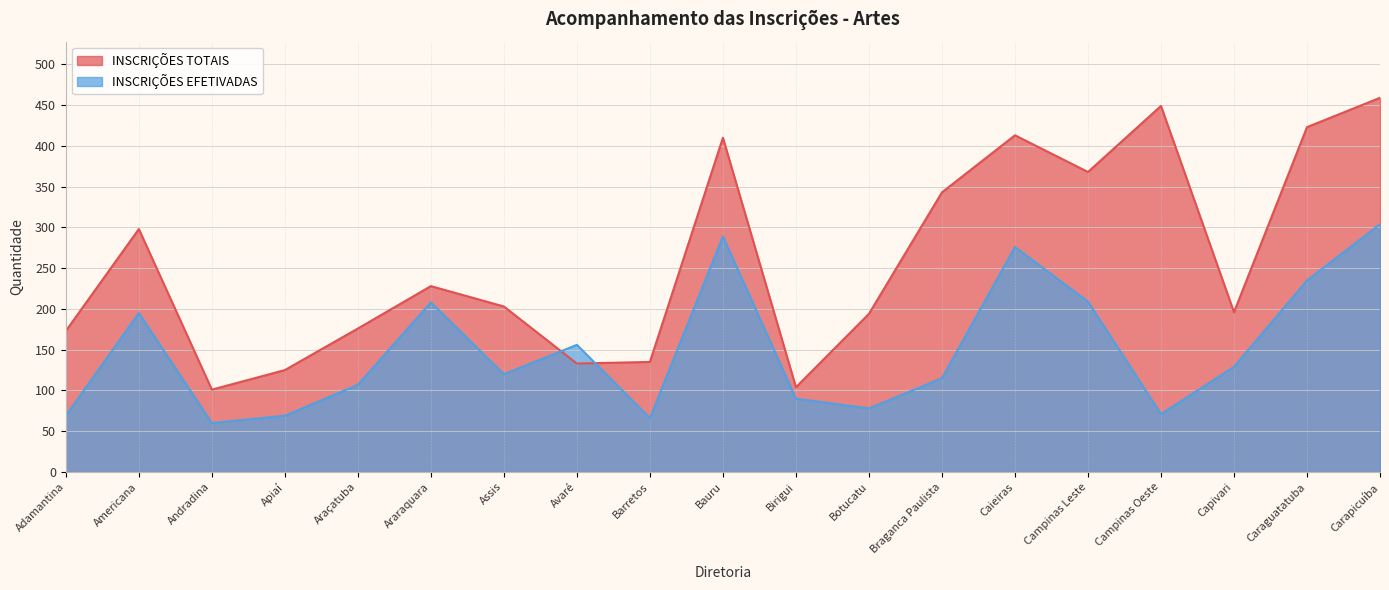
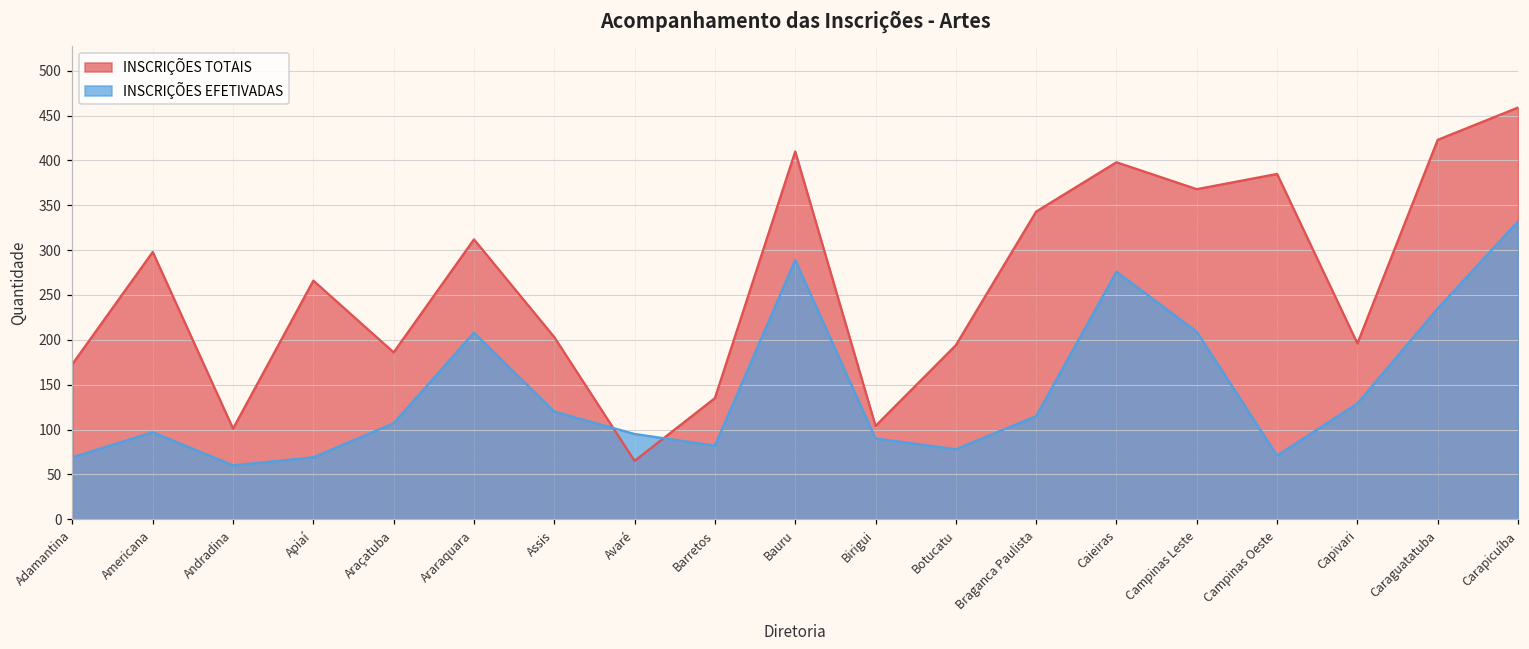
  {
    "INSCRIÇÕES TOTAIS": {
      "Adamantina": 170,
      "Americana": 300,
      "Andradina": 100,
-     "Apiaí": 130,
-     "Araçatuba": 180,
-     "Araraquara": 230,
+     "Apiaí": 270,
+     "Araçatuba": 190,
+     "Araraquara": 310,
      "Assis": 200,
-     "Avaré": 130,
+     "Avaré": 70,
      "Barretos": 140,
      "Bauru": 410,
      "Birigui": 100,
      "Botucatu": 190,
      "Braganca Paulista": 340,
-     "Caieiras": 410,
+     "Caieiras": 400,
      "Campinas Leste": 370,
-     "Campinas Oeste": 450,
+     "Campinas Oeste": 390,
      "Capivari": 200,
      "Caraguatatuba": 420,
      "Carapicuíba": 460
    },
    "INSCRIÇÕES EFETIVADAS": {
      "Adamantina": 70,
-     "Americana": 200,
+     "Americana": 100,
      "Andradina": 60,
      "Apiaí": 70,
      "Araçatuba": 110,
      "Araraquara": 210,
      "Assis": 120,
-     "Avaré": 160,
-     "Barretos": 70,
+     "Avaré": 100,
+     "Barretos": 80,
      "Bauru": 290,
      "Birigui": 90,
      "Botucatu": 80,
      "Braganca Paulista": 120,
      "Caieiras": 280,
      "Campinas Leste": 210,
      "Campinas Oeste": 70,
      "Capivari": 130,
      "Caraguatatuba": 240,
-     "Carapicuíba": 300
+     "Carapicuíba": 330
    }
  }
